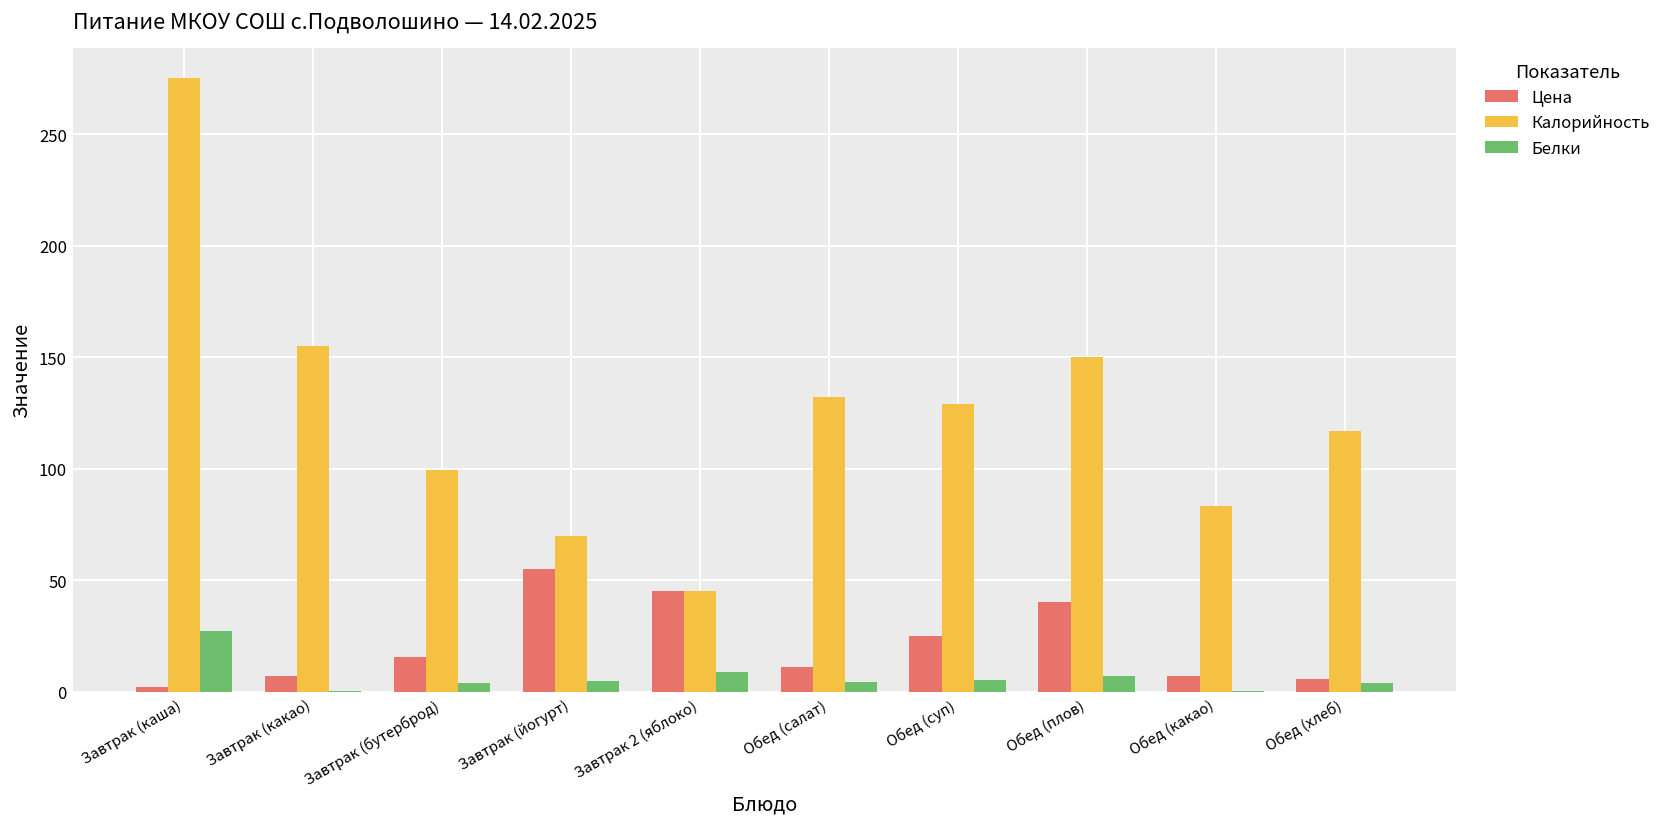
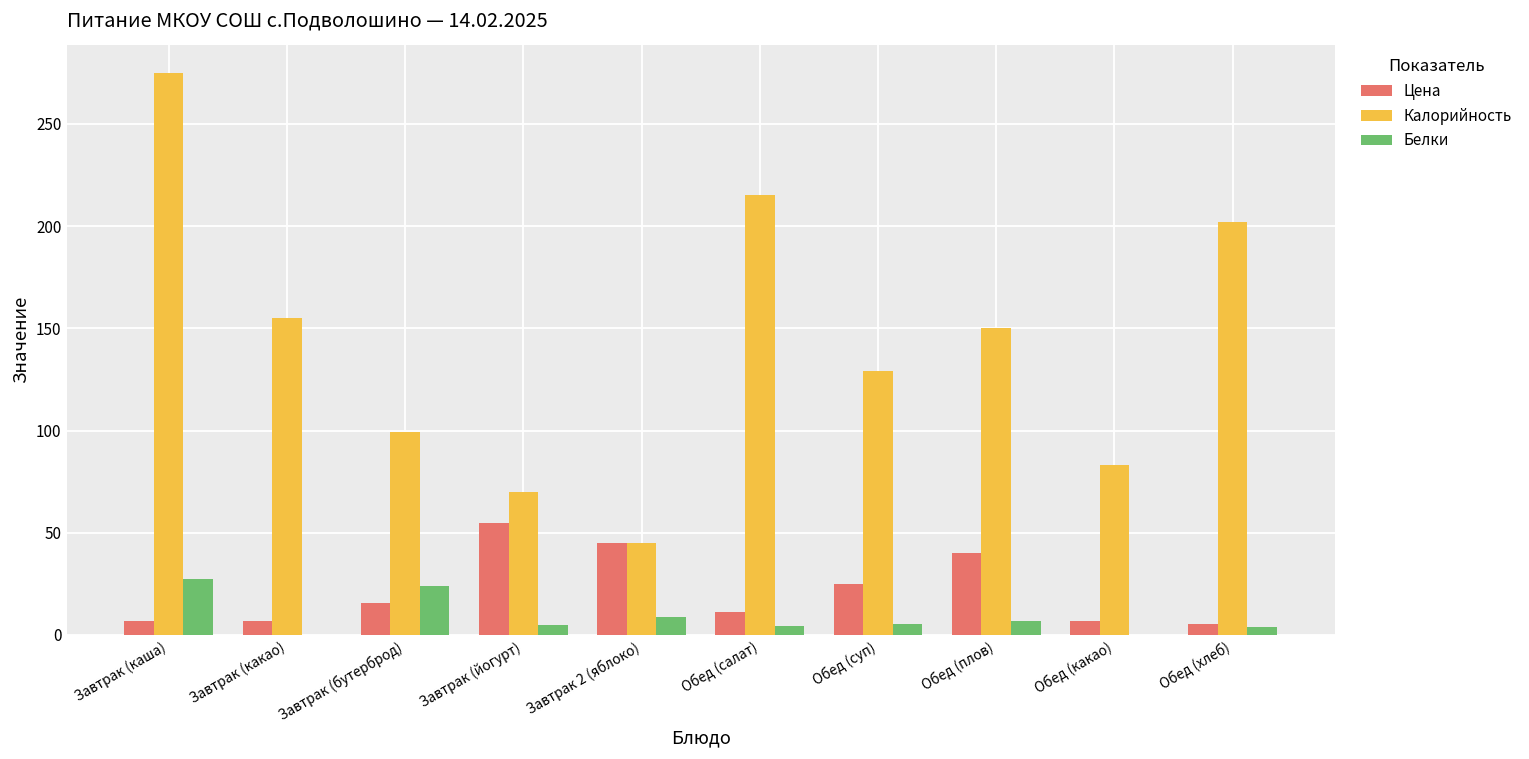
  {
    "Цена": {
-     "Завтрак (каша)": 2,
+     "Завтрак (каша)": 7,
      "Завтрак (какао)": 7,
      "Завтрак (бутерброд)": 16,
      "Завтрак (йогурт)": 55,
      "Завтрак 2 (яблоко)": 45,
      "Обед (салат)": 11,
      "Обед (суп)": 25,
      "Обед (плов)": 40,
      "Обед (какао)": 7,
      "Обед (хлеб)": 6
    },
    "Калорийность": {
      "Завтрак (каша)": 275,
      "Завтрак (какао)": 155,
      "Завтрак (бутерброд)": 99,
      "Завтрак (йогурт)": 70,
      "Завтрак 2 (яблоко)": 45,
-     "Обед (салат)": 132,
+     "Обед (салат)": 215,
      "Обед (суп)": 129,
      "Обед (плов)": 150,
      "Обед (какао)": 83,
-     "Обед (хлеб)": 117
+     "Обед (хлеб)": 202
    },
    "Белки": {
      "Завтрак (каша)": 27,
-     "Завтрак (бутерброд)": 4,
+     "Завтрак (бутерброд)": 24,
      "Завтрак (йогурт)": 5,
      "Завтрак 2 (яблоко)": 9,
      "Обед (салат)": 4,
      "Обед (суп)": 5,
      "Обед (плов)": 7,
      "Обед (хлеб)": 4
    }
  }
